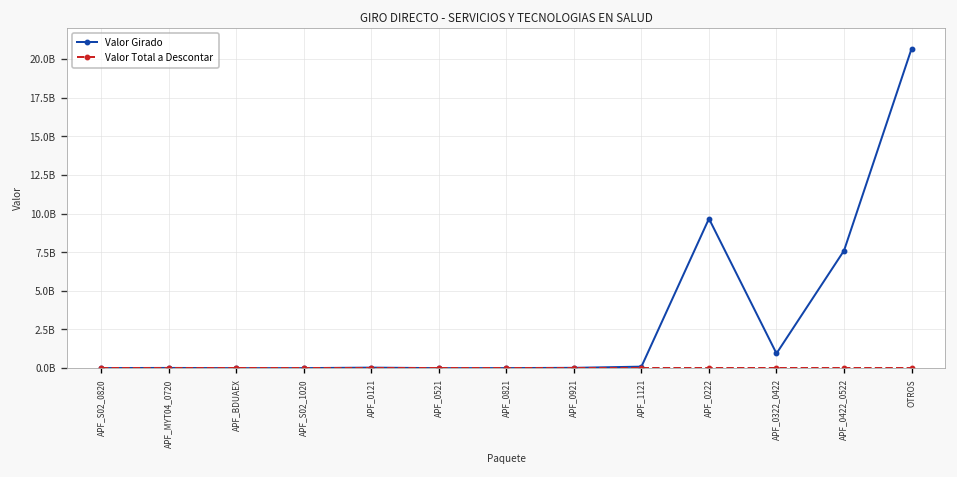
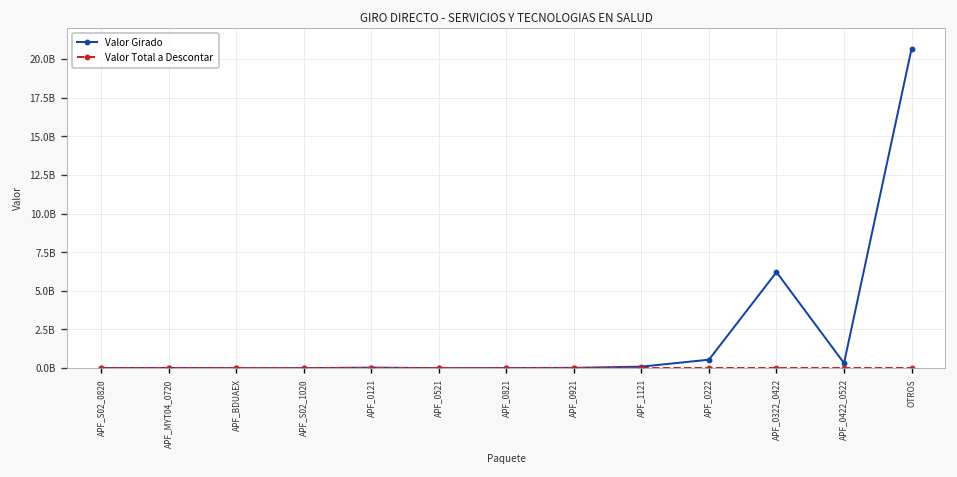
  {
    "Valor Girado": {
-     "APF_0222": 9700000000,
-     "APF_0322_0422": 900000000,
-     "APF_0422_0522": 7600000000,
+     "APF_0222": 500000000,
+     "APF_0322_0422": 6200000000,
+     "APF_0422_0522": 300000000,
      "OTROS": 20700000000
    },
    "Valor Total a Descontar": {
      "APF_0222": 0,
      "APF_0322_0422": 0,
      "APF_0422_0522": 0,
      "OTROS": 0
    }
  }
